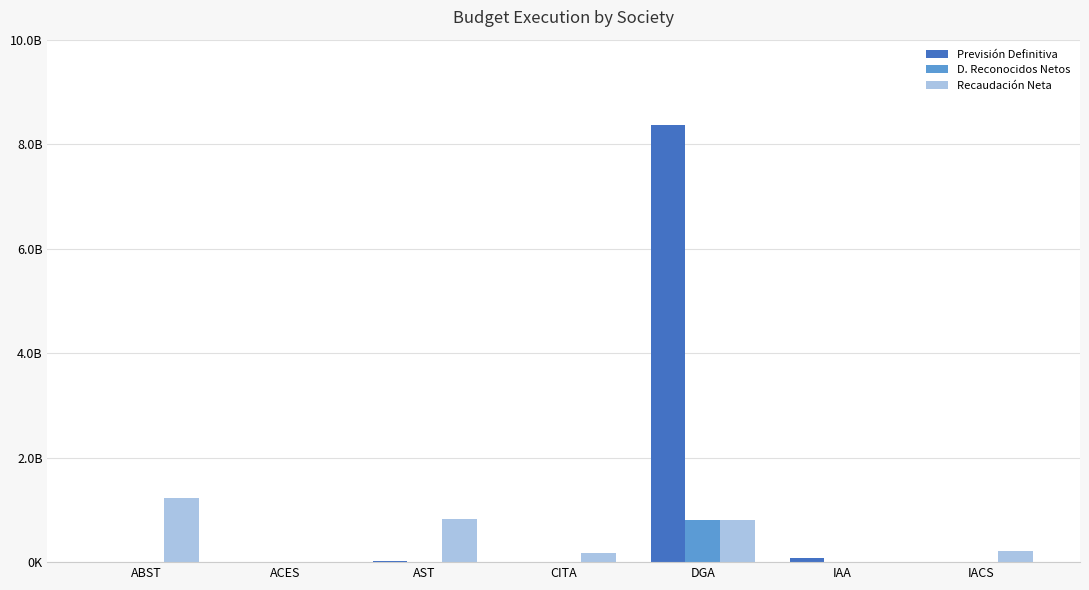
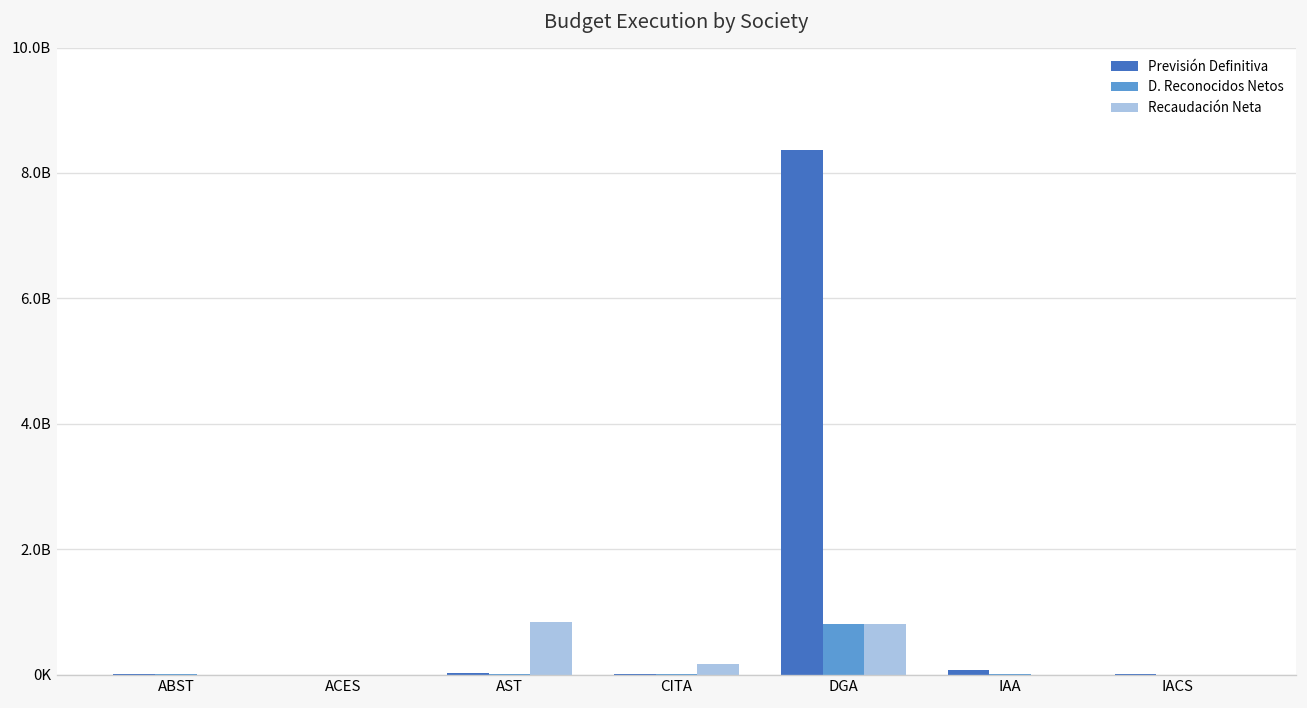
  {
    "Recaudación Neta": {
-     "ABST": 1200000000,
+     "ABST": 0,
      "ACES": 0,
      "AST": 800000000,
      "CITA": 200000000,
      "DGA": 800000000,
-     "IACS": 200000000
+     "IACS": 0
    }
  }
